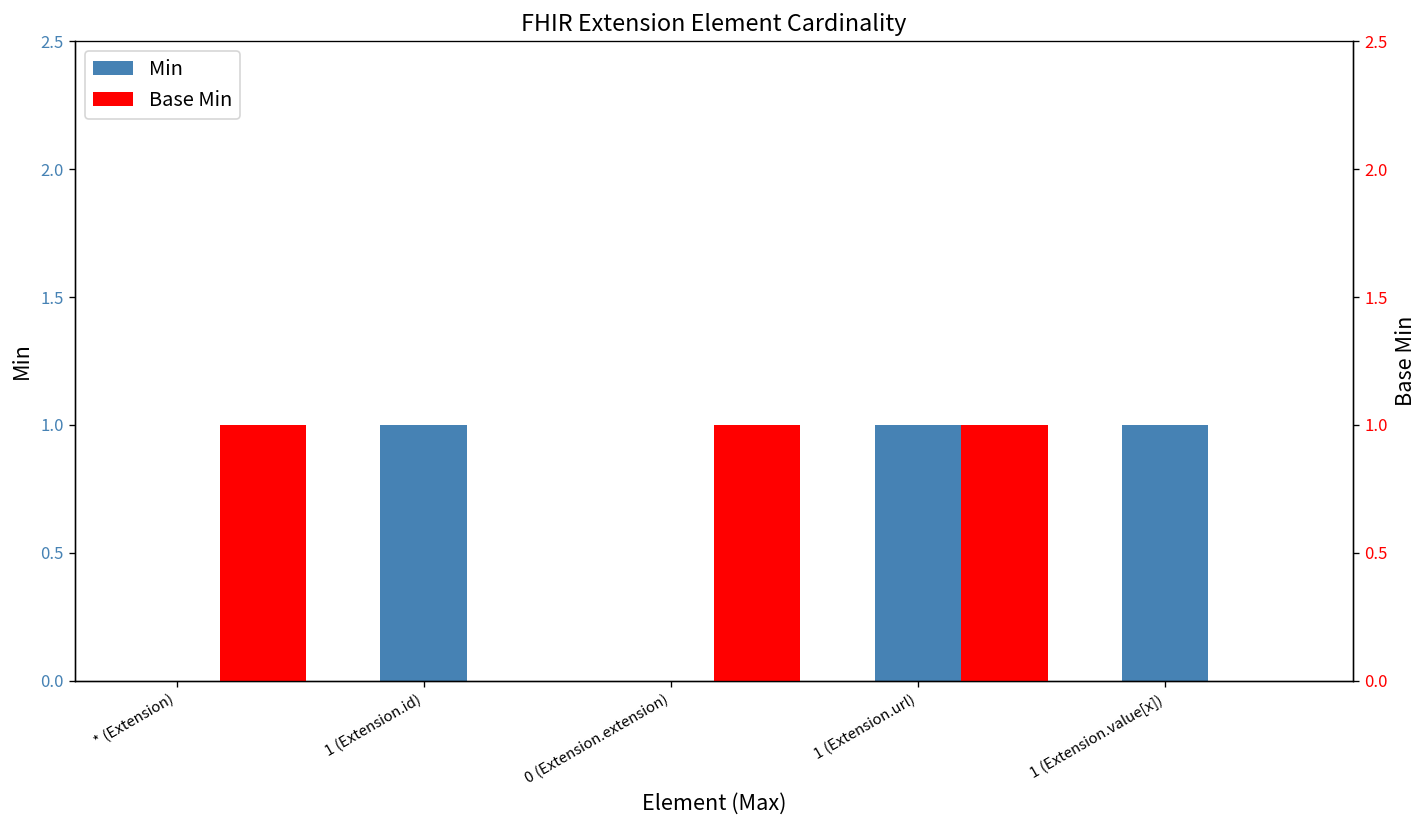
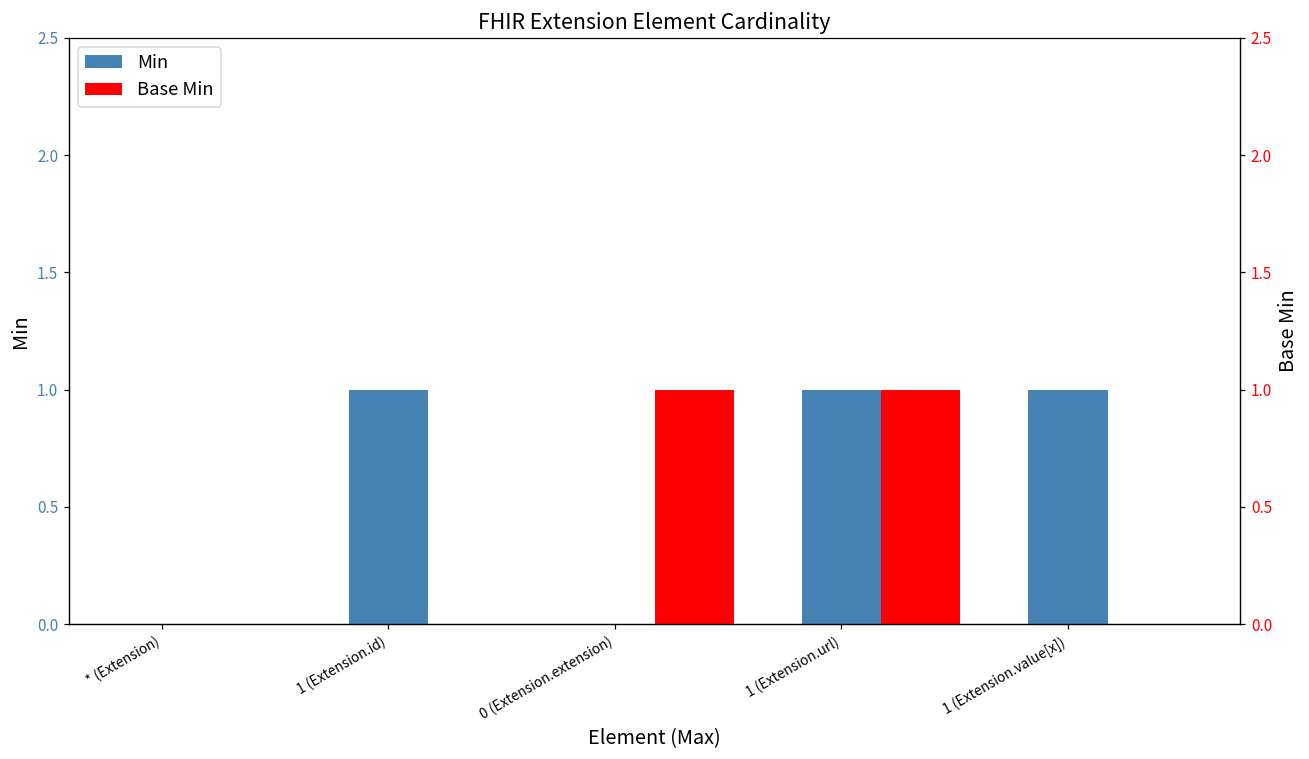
  {
    "Min": {
      "* (Extension)": 0.00,
      "1 (Extension.id)": 1.00,
      "0 (Extension.extension)": 0.00,
      "1 (Extension.url)": 1.00,
      "1 (Extension.value[x])": 1.00
    },
    "Base Min": {
-     "* (Extension)": 1,
+     "* (Extension)": 0,
      "1 (Extension.id)": 0,
      "0 (Extension.extension)": 1,
      "1 (Extension.url)": 1,
      "1 (Extension.value[x])": 0
    }
  }
